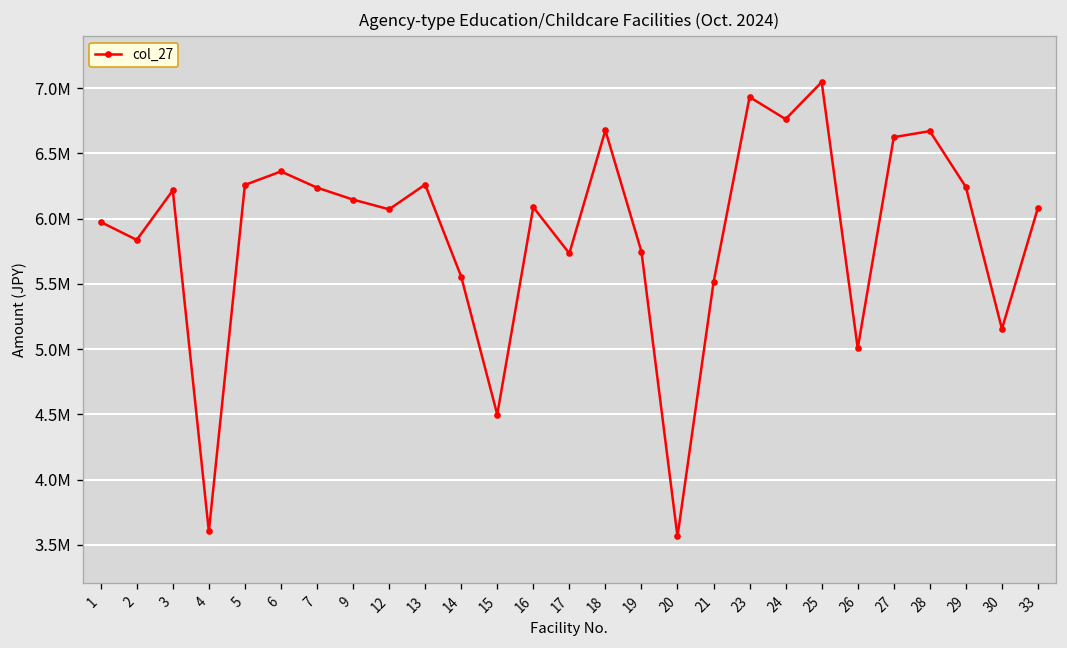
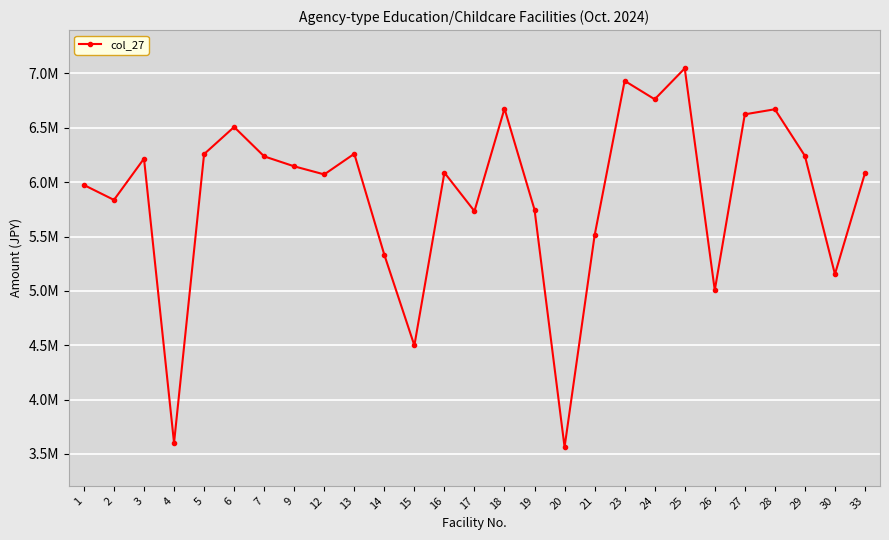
  {
    "1": 5970000,
    "2": 5840000,
    "3": 6220000,
    "4": 3600000,
    "5": 6260000,
-   "6": 6360000,
+   "6": 6510000,
    "7": 6240000,
    "9": 6150000,
    "12": 6070000,
    "13": 6260000,
-   "14": 5560000,
+   "14": 5330000,
    "15": 4500000,
    "16": 6090000,
    "17": 5730000,
    "18": 6680000,
    "19": 5750000,
    "20": 3560000,
    "21": 5510000,
    "23": 6930000,
    "24": 6760000,
    "25": 7050000,
    "26": 5010000,
    "27": 6620000,
    "28": 6670000,
    "29": 6240000,
    "30": 5150000,
    "33": 6080000
  }
